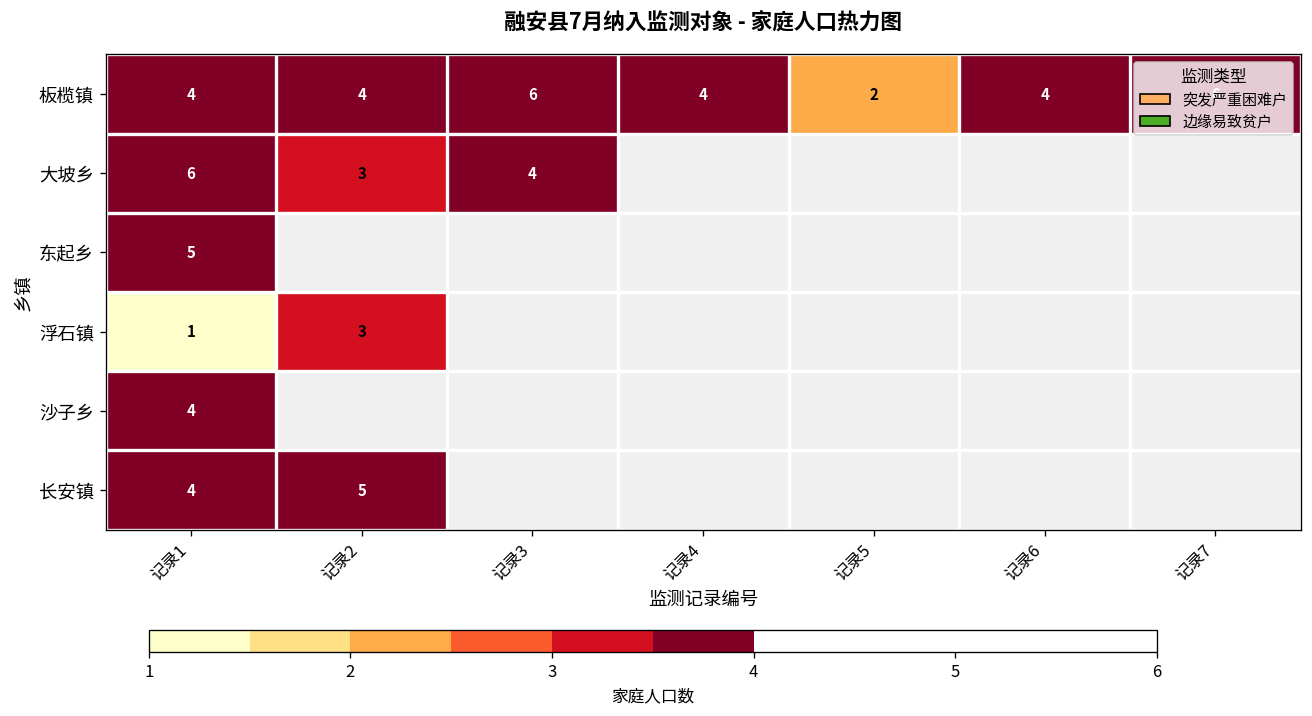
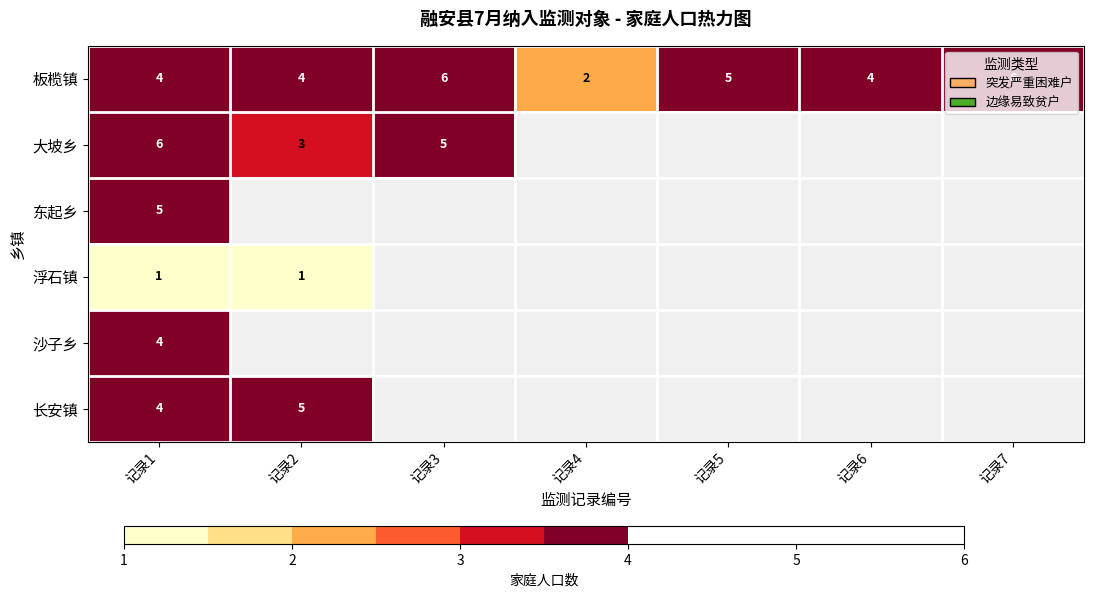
  {
    "融安县7月纳入监测对象 - 家庭人口热力图": {
      "板榄镇": {
        "记录1": 4,
        "记录2": 4,
        "记录3": 6,
-       "记录4": 4,
-       "记录5": 2,
+       "记录4": 2,
+       "记录5": 5,
        "记录6": 4
      },
      "大坡乡": {
        "记录1": 6,
        "记录2": 3,
-       "记录3": 4
+       "记录3": 5
      },
      "东起乡": {
        "记录1": 5
      },
      "浮石镇": {
        "记录1": 1,
-       "记录2": 3
+       "记录2": 1
      },
      "沙子乡": {
        "记录1": 4
      },
      "长安镇": {
        "记录1": 4,
        "记录2": 5
      }
    }
  }
